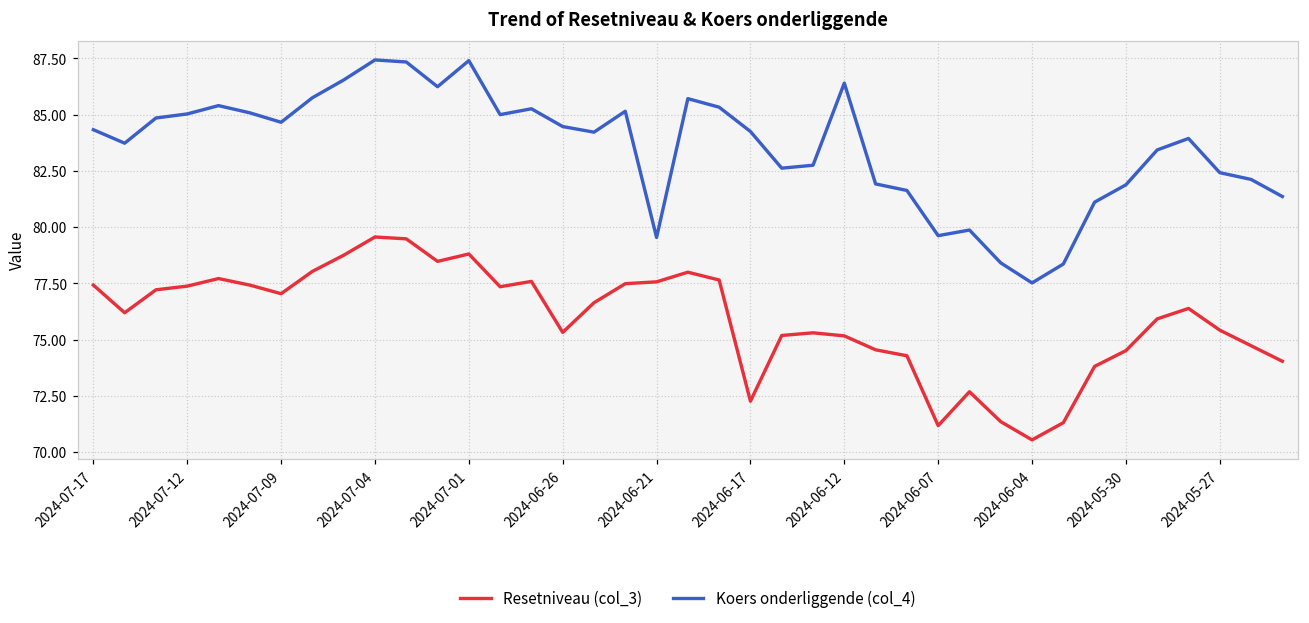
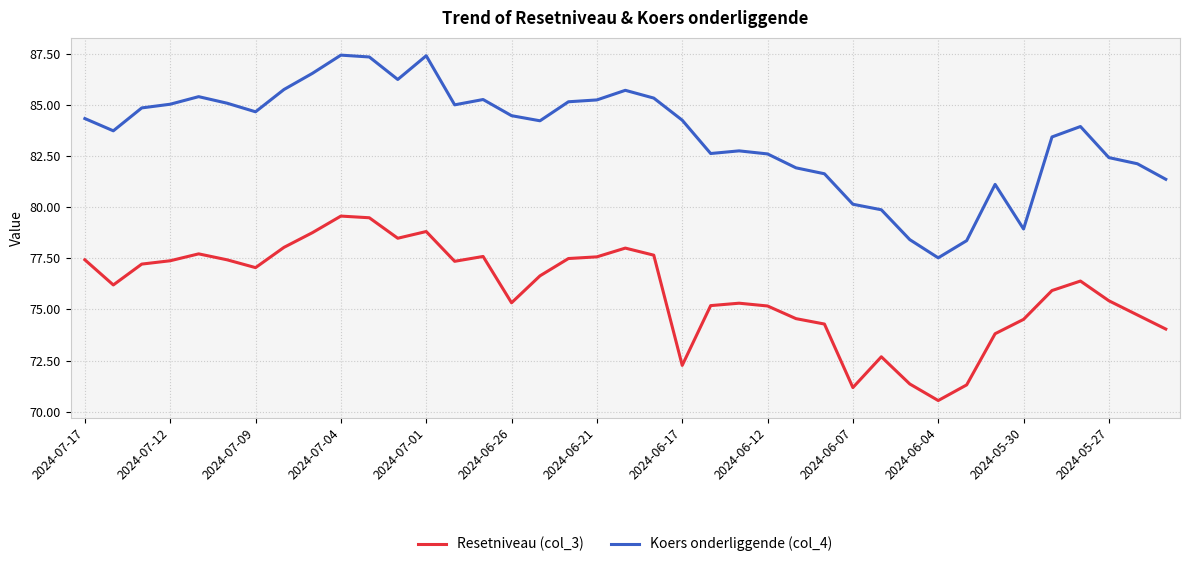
  {
    "Resetniveau (col_3)": {
      "2024-07-17": 77.4,
      "2024-07-12": 77.4,
      "2024-07-09": 77.0,
      "2024-07-04": 79.6,
      "2024-07-01": 78.8,
      "2024-06-26": 75.3,
      "2024-06-21": 77.6,
      "2024-06-17": 72.3,
      "2024-06-12": 75.2,
      "2024-06-07": 71.2,
      "2024-06-04": 70.5,
      "2024-05-30": 74.5,
      "2024-05-27": 75.4
    },
    "Koers onderliggende (col_4)": {
      "2024-07-17": 84.3,
      "2024-07-12": 85.0,
      "2024-07-09": 84.7,
      "2024-07-04": 87.4,
      "2024-07-01": 87.4,
      "2024-06-26": 84.5,
-     "2024-06-21": 79.5,
+     "2024-06-21": 85.2,
      "2024-06-17": 84.3,
-     "2024-06-12": 86.4,
-     "2024-06-07": 79.6,
+     "2024-06-12": 82.6,
+     "2024-06-07": 80.1,
      "2024-06-04": 77.5,
-     "2024-05-30": 81.9,
+     "2024-05-30": 78.9,
      "2024-05-27": 82.4
    }
  }
